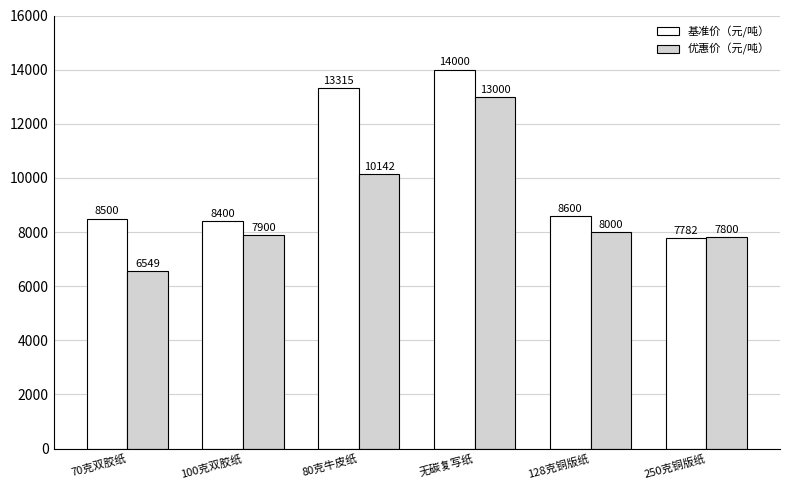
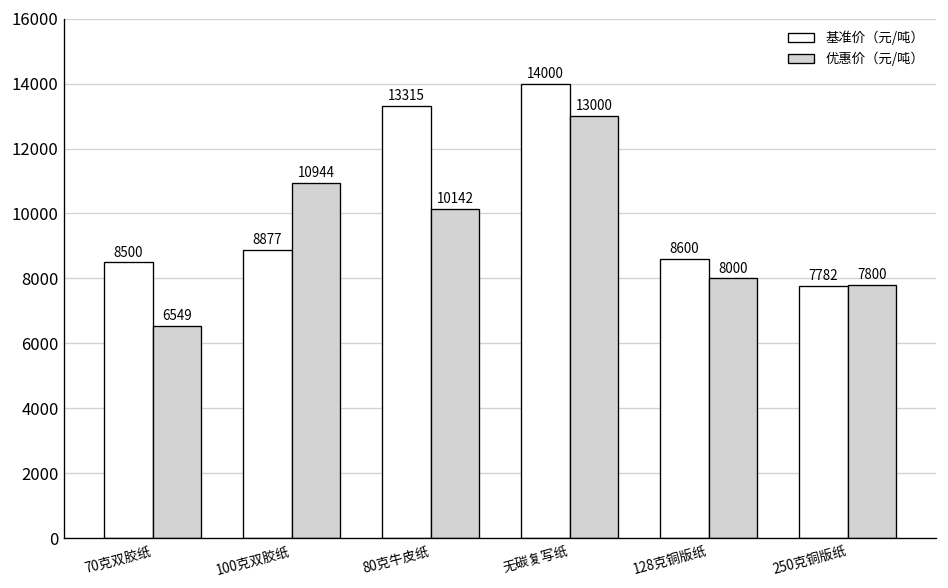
  {
    "基准价（元/吨）": {
      "70克双胶纸": 8500,
-     "100克双胶纸": 8400,
+     "100克双胶纸": 8877,
      "80克牛皮纸": 13315,
      "无碳复写纸": 14000,
      "128克铜版纸": 8600,
      "250克铜版纸": 7782
    },
    "优惠价（元/吨）": {
      "70克双胶纸": 6549,
-     "100克双胶纸": 7900,
+     "100克双胶纸": 10944,
      "80克牛皮纸": 10142,
      "无碳复写纸": 13000,
      "128克铜版纸": 8000,
      "250克铜版纸": 7800
    }
  }
